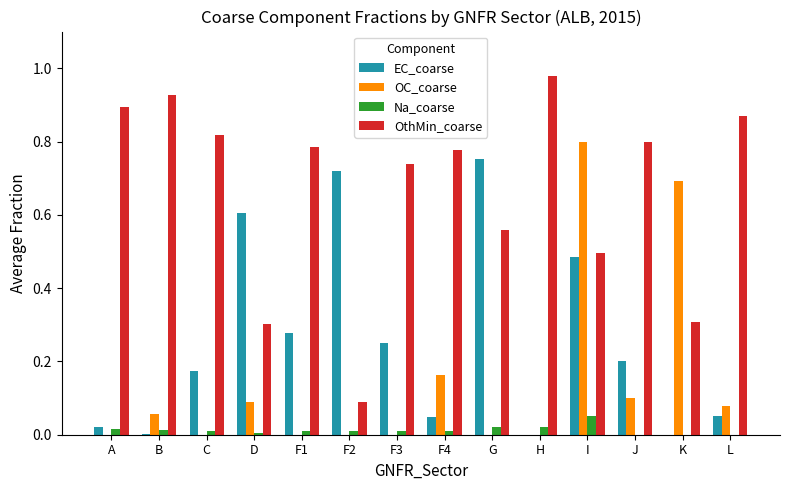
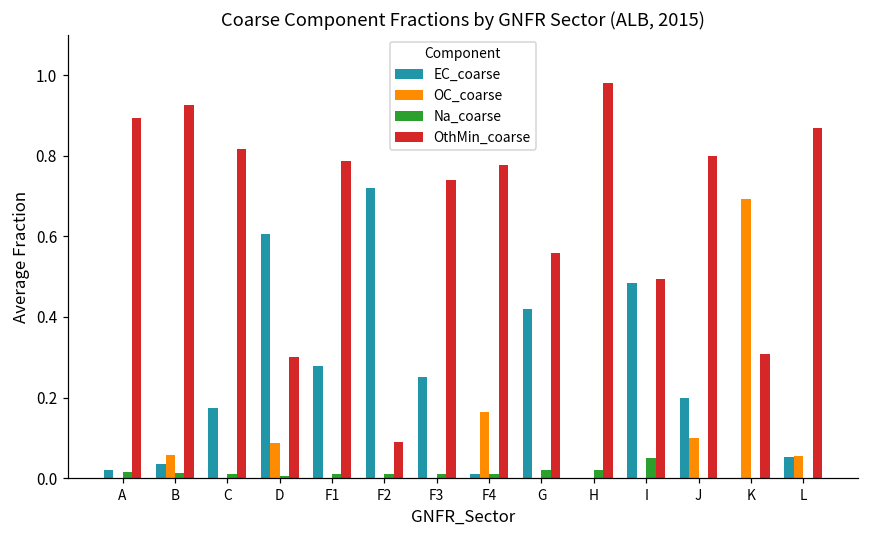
  {
    "EC_coarse": {
      "A": 0.02,
-     "B": 0.00,
+     "B": 0.04,
      "C": 0.17,
      "D": 0.60,
      "F1": 0.28,
      "F2": 0.72,
      "F3": 0.25,
-     "F4": 0.05,
-     "G": 0.75,
+     "F4": 0.01,
+     "G": 0.42,
      "H": 0.00,
      "I": 0.49,
      "J": 0.20,
      "K": 0.00,
      "L": 0.05
    },
    "OC_coarse": {
      "A": 0.00,
      "B": 0.06,
      "C": 0.00,
      "D": 0.09,
      "F1": 0.00,
      "F2": 0.00,
      "F3": 0.00,
      "F4": 0.16,
      "G": 0.00,
      "H": 0.00,
-     "I": 0.8,
+     "I": 0.0,
      "J": 0.10,
      "K": 0.69,
-     "L": 0.08
+     "L": 0.05
    },
    "Na_coarse": {
      "A": 0.02,
      "B": 0.01,
      "C": 0.01,
      "F1": 0.01,
      "F2": 0.01,
      "F3": 0.01,
      "F4": 0.01,
      "G": 0.02,
      "H": 0.02,
      "I": 0.05,
      "J": 0.00,
      "K": 0.00,
      "L": 0.00
    },
    "OthMin_coarse": {
      "A": 0.89,
      "B": 0.93,
      "C": 0.82,
      "D": 0.30,
      "F1": 0.79,
      "F2": 0.09,
      "F3": 0.74,
      "F4": 0.78,
      "G": 0.56,
      "H": 0.98,
      "I": 0.50,
      "J": 0.80,
      "K": 0.31,
      "L": 0.87
    }
  }
